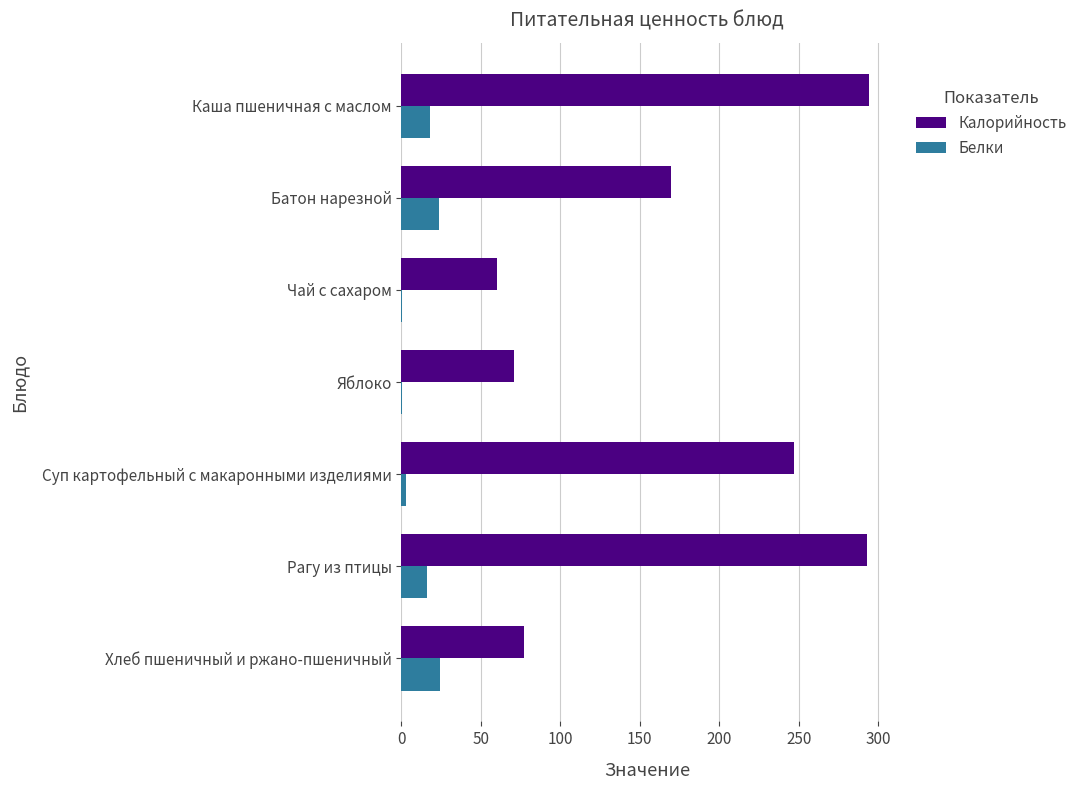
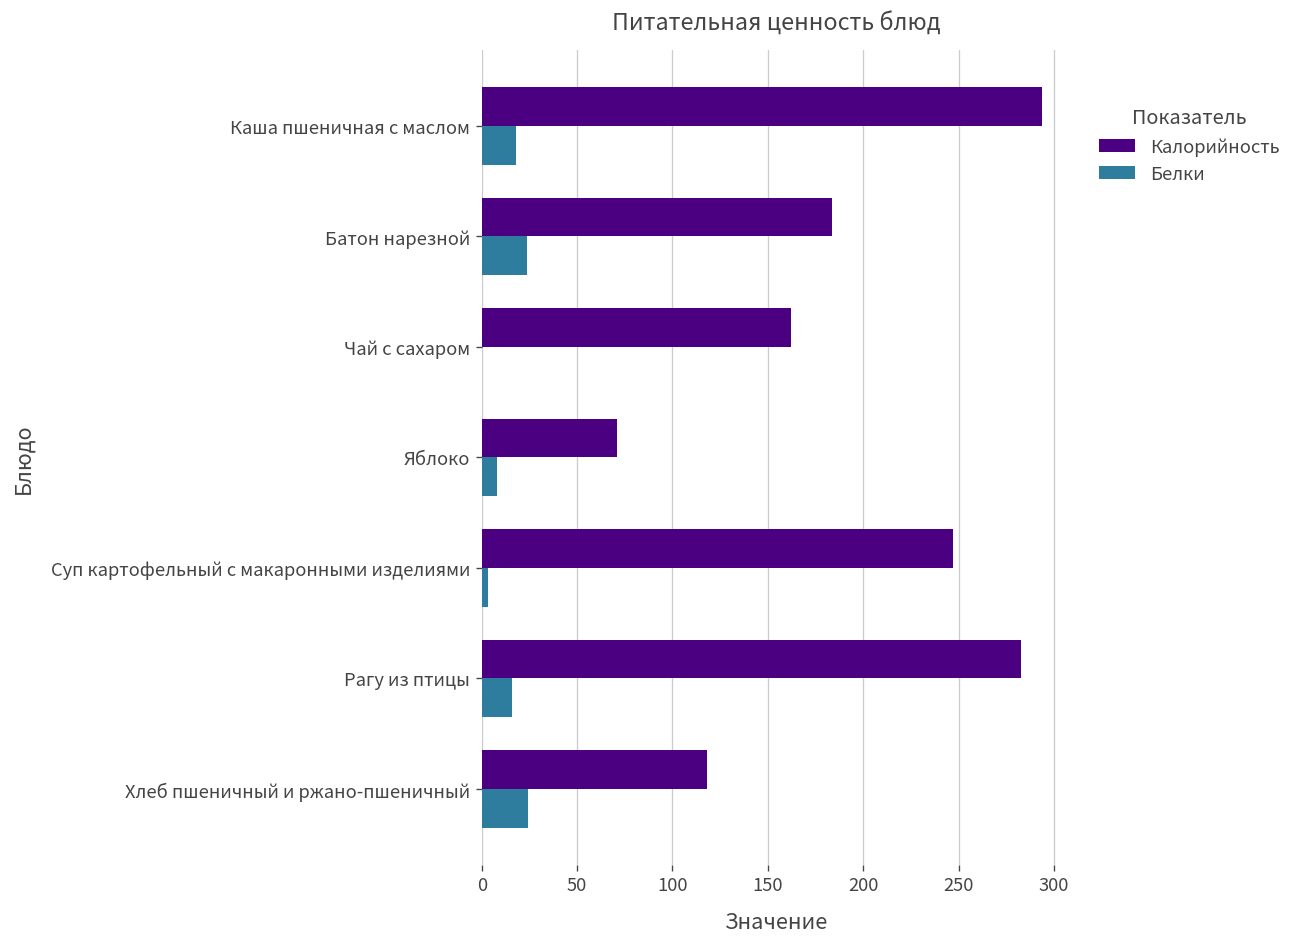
  {
    "Калорийность": {
      "Каша пшеничная с маслом": 294,
-     "Батон нарезной": 170,
-     "Чай с сахаром": 60,
+     "Батон нарезной": 183,
+     "Чай с сахаром": 162,
      "Яблоко": 71,
      "Суп картофельный с макаронными изделиями": 247,
-     "Рагу из птицы": 293,
-     "Хлеб пшеничный и ржано-пшеничный": 77
+     "Рагу из птицы": 283,
+     "Хлеб пшеничный и ржано-пшеничный": 118
    },
    "Белки": {
      "Каша пшеничная с маслом": 18,
      "Батон нарезной": 24,
-     "Яблоко": 1,
+     "Яблоко": 8,
      "Суп картофельный с макаронными изделиями": 3,
      "Рагу из птицы": 16,
      "Хлеб пшеничный и ржано-пшеничный": 24
    }
  }
